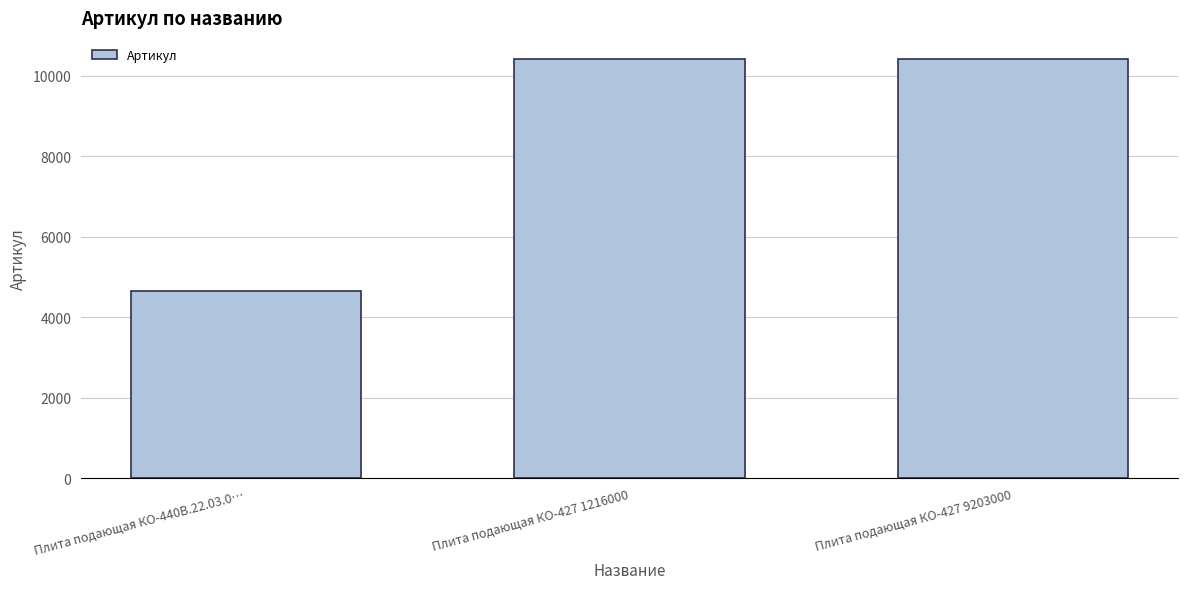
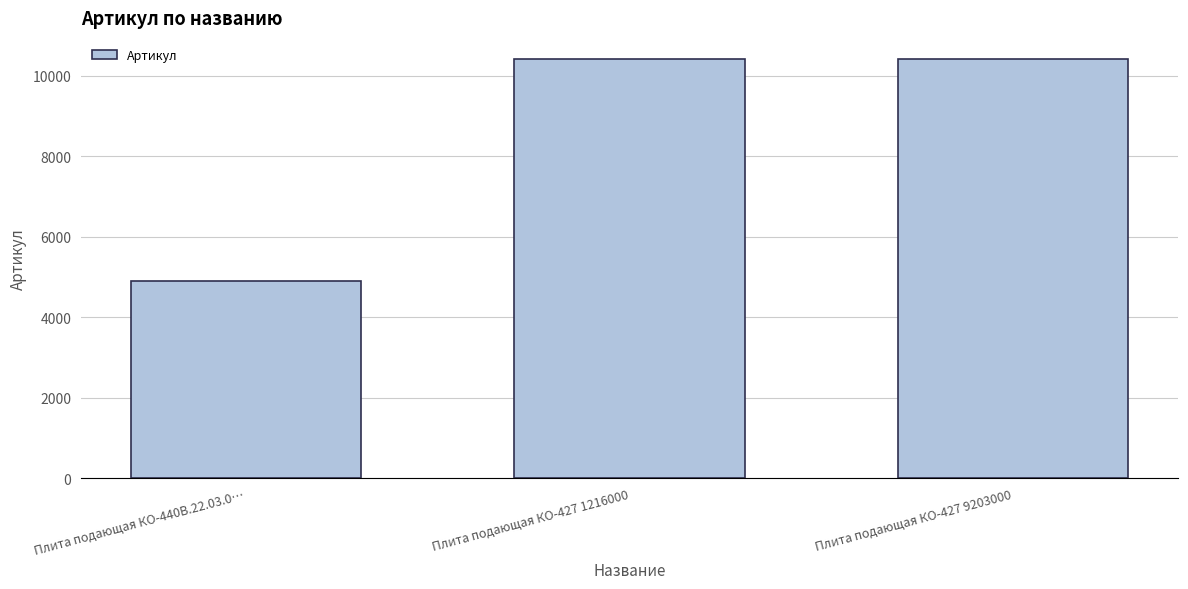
  {
-   "Плита подающая КО-440В.22.03.0…": 4600,
+   "Плита подающая КО-440В.22.03.0…": 4900,
    "Плита подающая КО-427 1216000": 10400,
    "Плита подающая КО-427 9203000": 10400
  }
